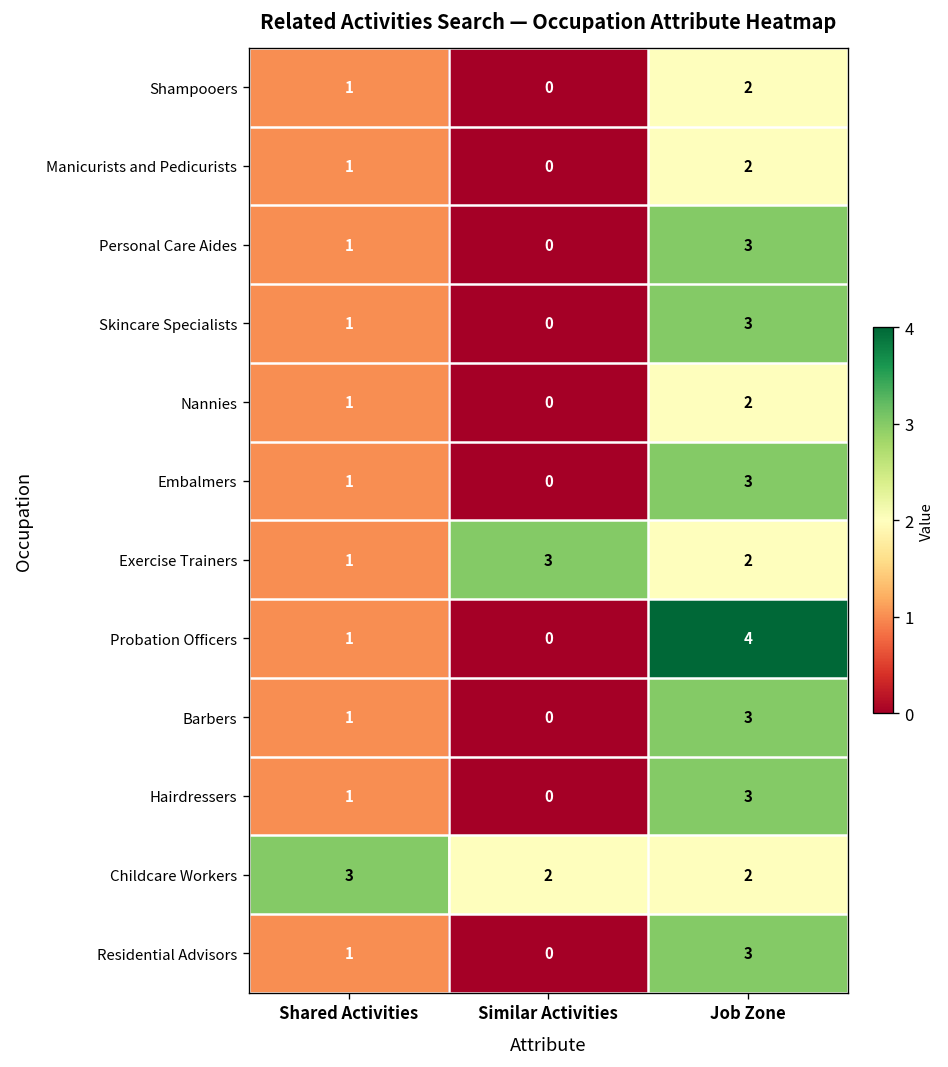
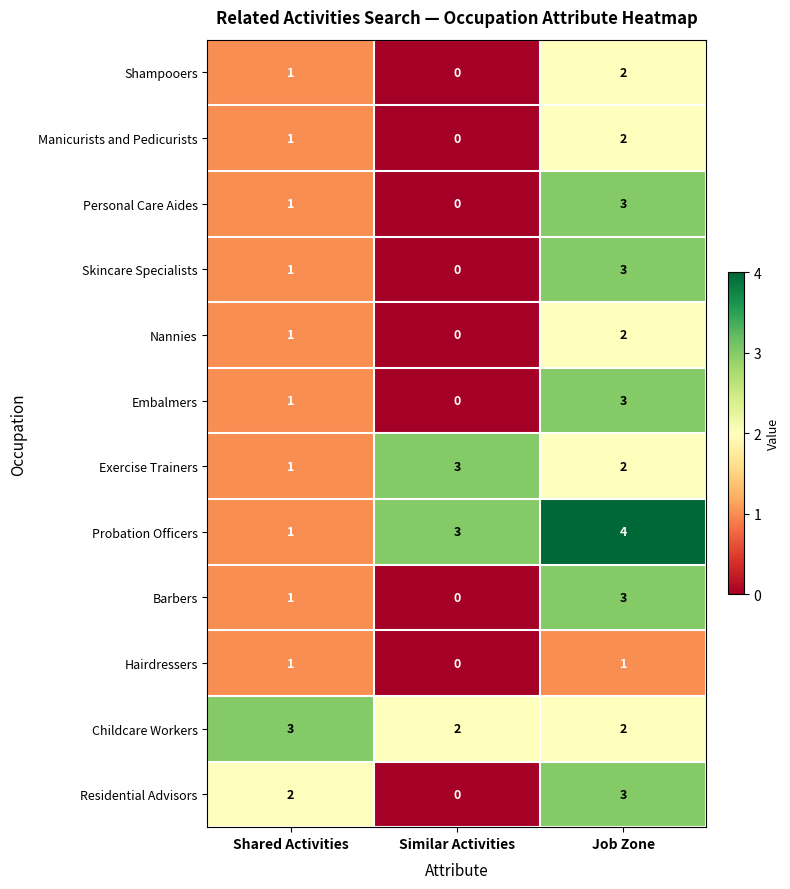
  {
    "Shampooers": {
      "Shared Activities": 1,
      "Similar Activities": 0,
      "Job Zone": 2
    },
    "Manicurists and Pedicurists": {
      "Shared Activities": 1,
      "Similar Activities": 0,
      "Job Zone": 2
    },
    "Personal Care Aides": {
      "Shared Activities": 1,
      "Similar Activities": 0,
      "Job Zone": 3
    },
    "Skincare Specialists": {
      "Shared Activities": 1,
      "Similar Activities": 0,
      "Job Zone": 3
    },
    "Nannies": {
      "Shared Activities": 1,
      "Similar Activities": 0,
      "Job Zone": 2
    },
    "Embalmers": {
      "Shared Activities": 1,
      "Similar Activities": 0,
      "Job Zone": 3
    },
    "Exercise Trainers": {
      "Shared Activities": 1,
      "Similar Activities": 3,
      "Job Zone": 2
    },
    "Probation Officers": {
      "Shared Activities": 1,
-     "Similar Activities": 0,
+     "Similar Activities": 3,
      "Job Zone": 4
    },
    "Barbers": {
      "Shared Activities": 1,
      "Similar Activities": 0,
      "Job Zone": 3
    },
    "Hairdressers": {
      "Shared Activities": 1,
      "Similar Activities": 0,
-     "Job Zone": 3
+     "Job Zone": 1
    },
    "Childcare Workers": {
      "Shared Activities": 3,
      "Similar Activities": 2,
      "Job Zone": 2
    },
    "Residential Advisors": {
-     "Shared Activities": 1,
+     "Shared Activities": 2,
      "Similar Activities": 0,
      "Job Zone": 3
    }
  }
